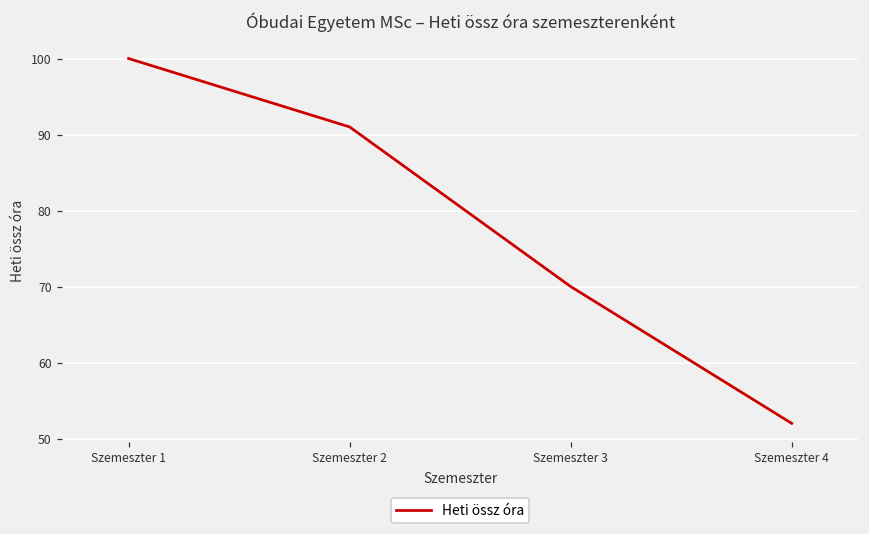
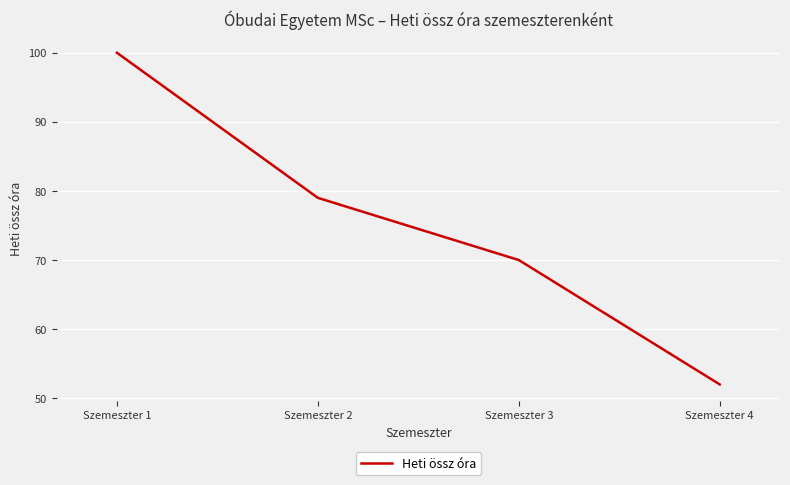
  {
    "Szemeszter 1": 100,
-   "Szemeszter 2": 91,
+   "Szemeszter 2": 79,
    "Szemeszter 3": 70,
    "Szemeszter 4": 52
  }
